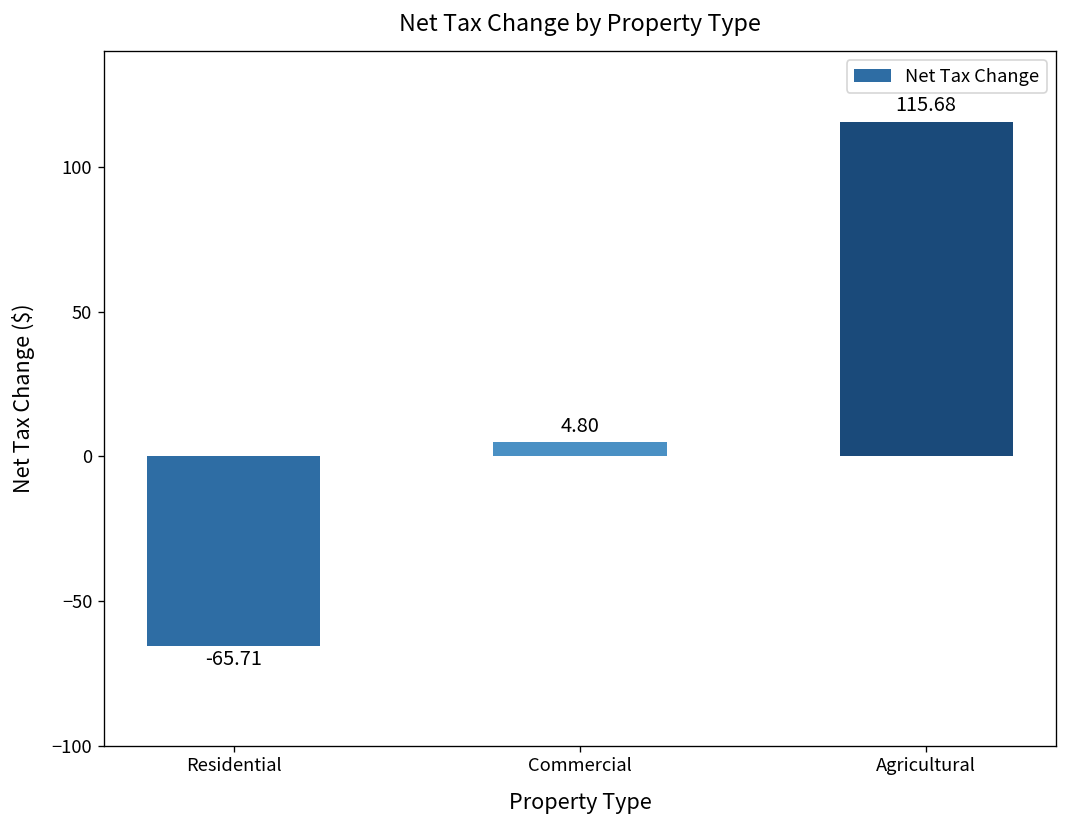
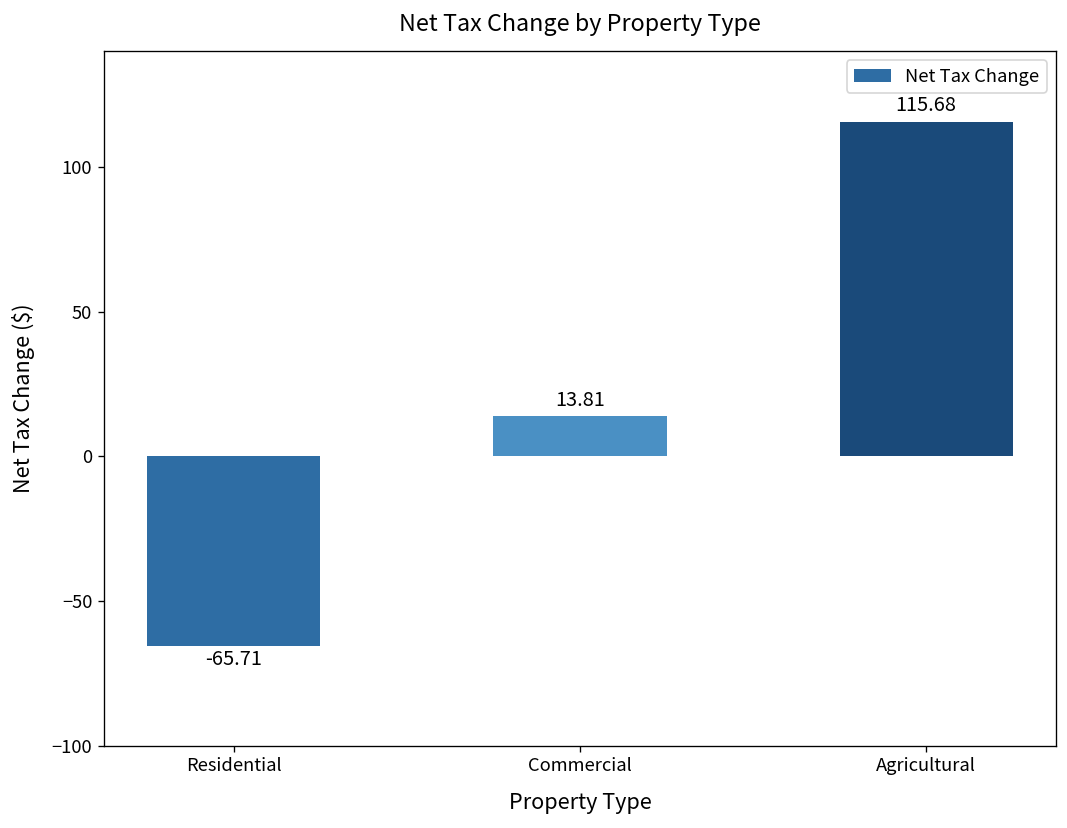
  {
    "Residential": -65.71,
-   "Commercial": 4.80,
+   "Commercial": 13.81,
    "Agricultural": 115.68
  }
